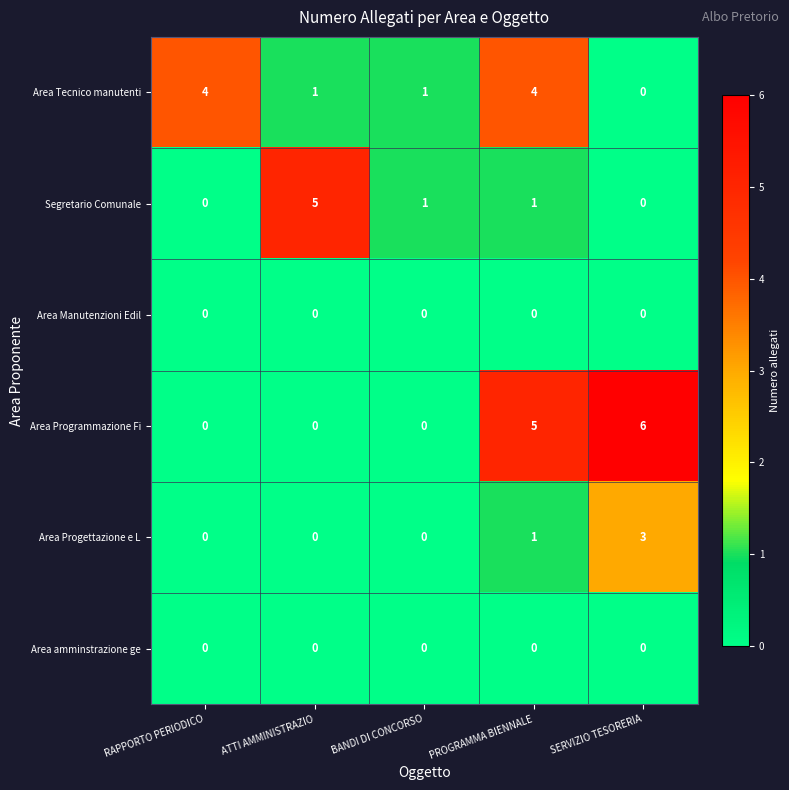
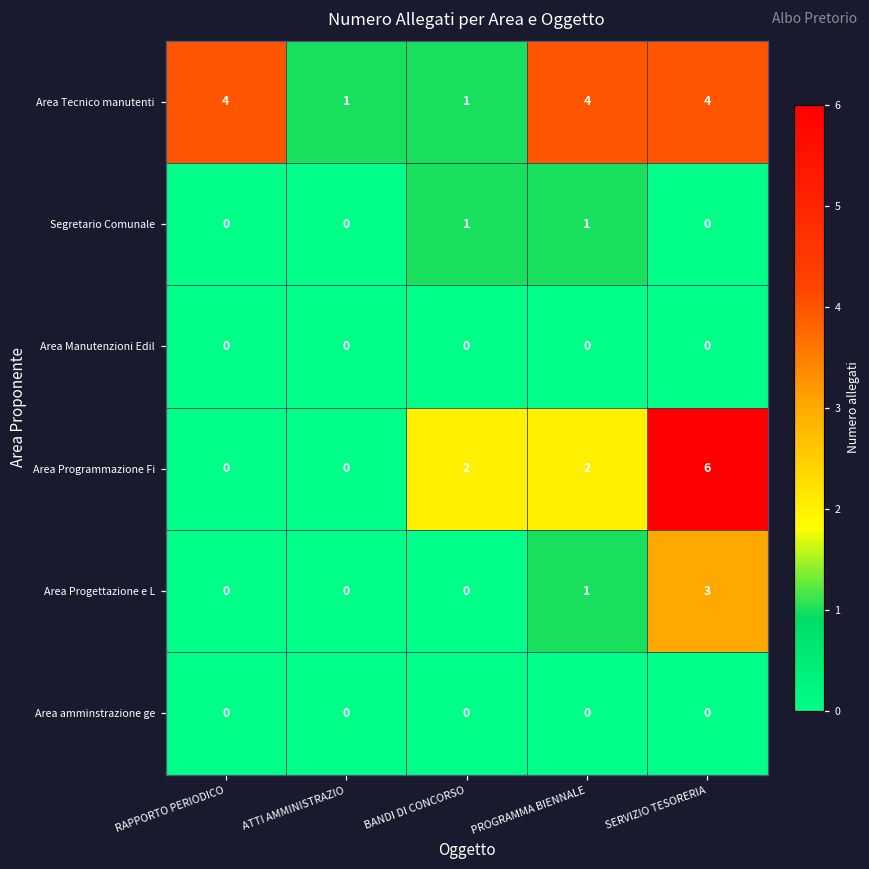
  {
    "Area Tecnico manutenti": {
      "RAPPORTO PERIODICO": 4,
      "ATTI AMMINISTRAZIO": 1,
      "BANDI DI CONCORSO": 1,
      "PROGRAMMA BIENNALE": 4,
-     "SERVIZIO TESORERIA": 0
+     "SERVIZIO TESORERIA": 4
    },
    "Segretario Comunale": {
      "RAPPORTO PERIODICO": 0,
-     "ATTI AMMINISTRAZIO": 5,
+     "ATTI AMMINISTRAZIO": 0,
      "BANDI DI CONCORSO": 1,
      "PROGRAMMA BIENNALE": 1,
      "SERVIZIO TESORERIA": 0
    },
    "Area Manutenzioni Edil": {
      "RAPPORTO PERIODICO": 0,
      "ATTI AMMINISTRAZIO": 0,
      "BANDI DI CONCORSO": 0,
      "PROGRAMMA BIENNALE": 0,
      "SERVIZIO TESORERIA": 0
    },
    "Area Programmazione Fi": {
      "RAPPORTO PERIODICO": 0,
      "ATTI AMMINISTRAZIO": 0,
-     "BANDI DI CONCORSO": 0,
-     "PROGRAMMA BIENNALE": 5,
+     "BANDI DI CONCORSO": 2,
+     "PROGRAMMA BIENNALE": 2,
      "SERVIZIO TESORERIA": 6
    },
    "Area Progettazione e L": {
      "RAPPORTO PERIODICO": 0,
      "ATTI AMMINISTRAZIO": 0,
      "BANDI DI CONCORSO": 0,
      "PROGRAMMA BIENNALE": 1,
      "SERVIZIO TESORERIA": 3
    },
    "Area amminstrazione ge": {
      "RAPPORTO PERIODICO": 0,
      "ATTI AMMINISTRAZIO": 0,
      "BANDI DI CONCORSO": 0,
      "PROGRAMMA BIENNALE": 0,
      "SERVIZIO TESORERIA": 0
    }
  }
